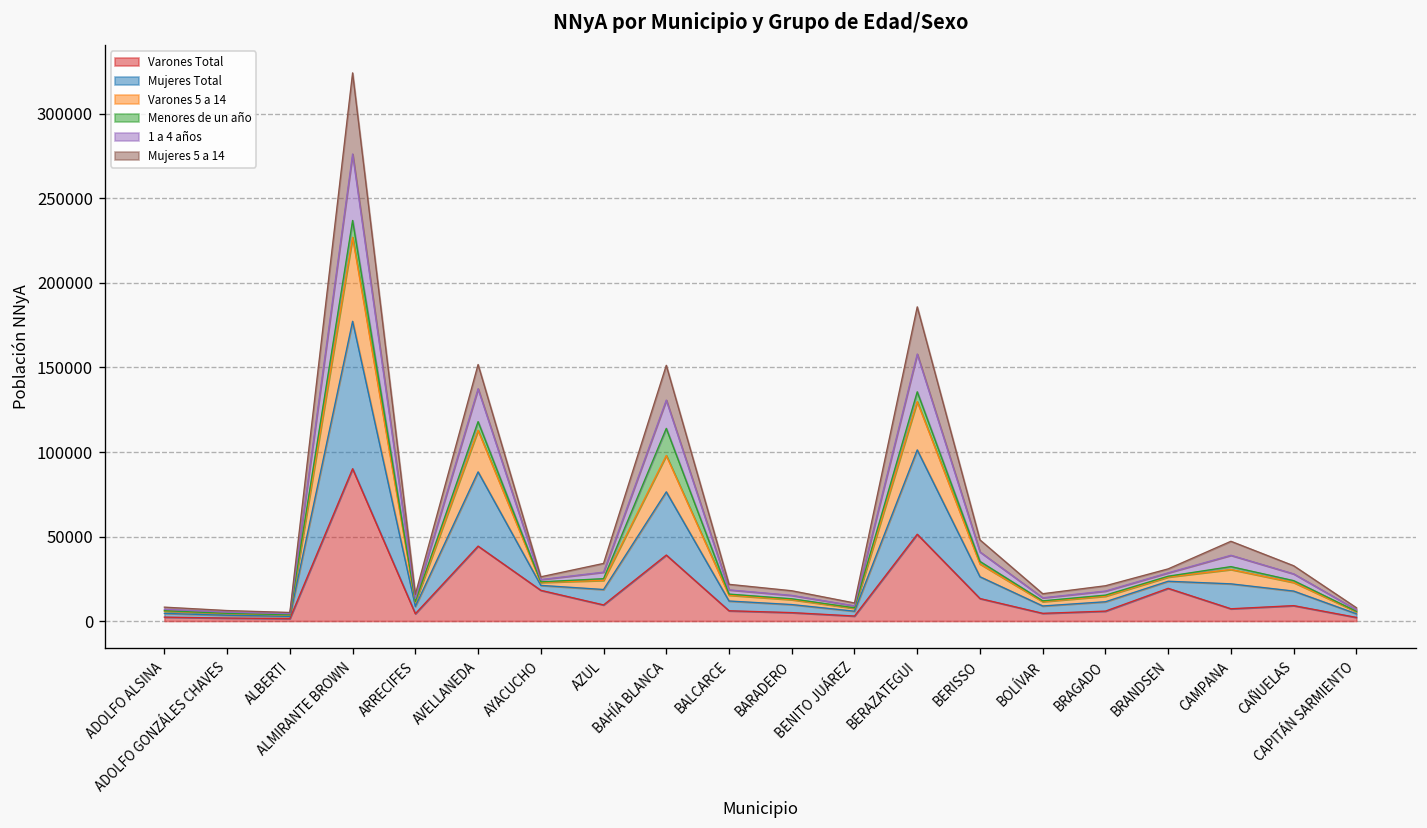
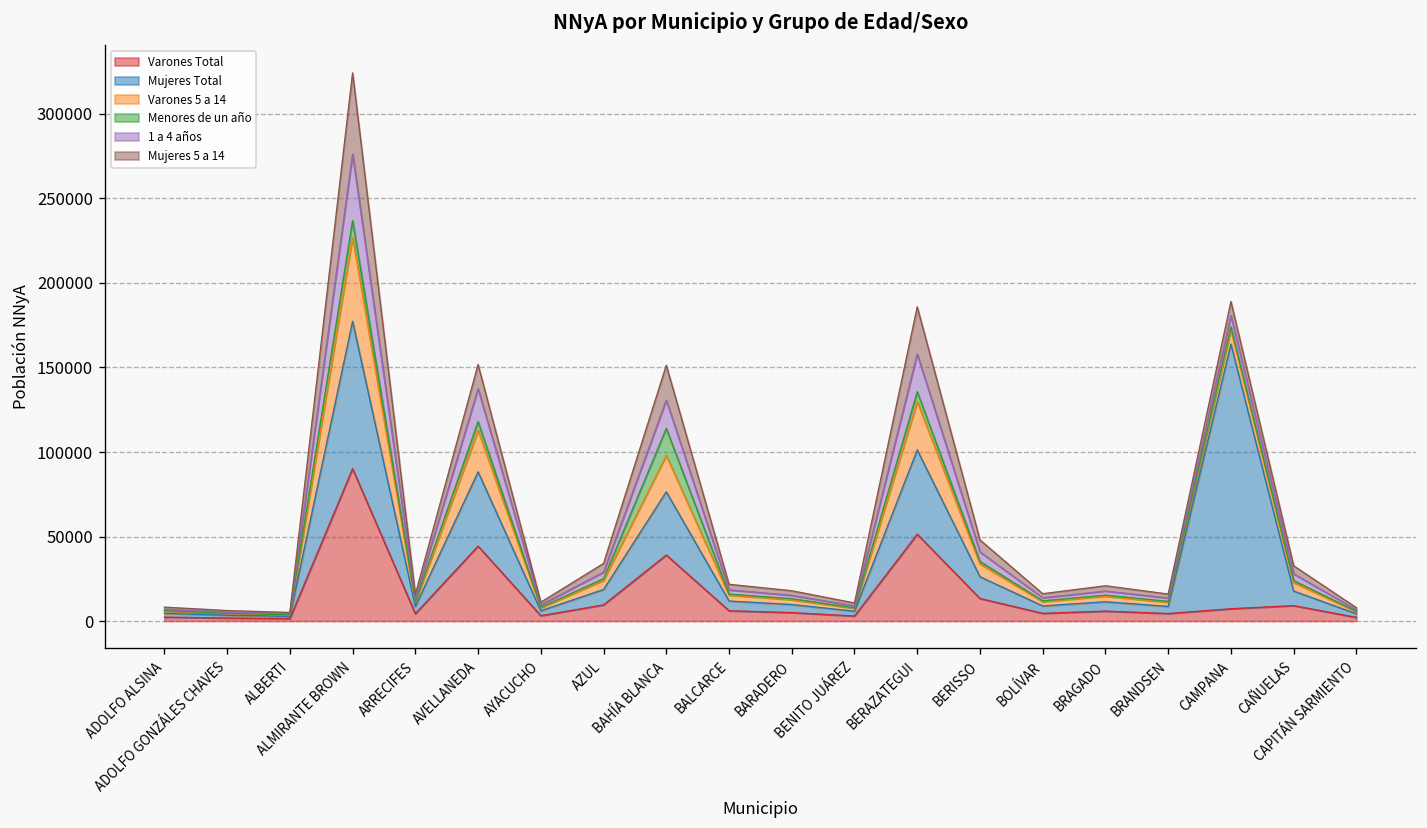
  {
    "Varones Total": {
      "ADOLFO ALSINA": 2000,
      "ALMIRANTE BROWN": 90000,
      "ARRECIFES": 4000,
      "AVELLANEDA": 44000,
-     "AYACUCHO": 18000,
+     "AYACUCHO": 3000,
      "AZUL": 10000,
      "BAHÍA BLANCA": 39000,
      "BALCARCE": 6000,
      "BARADERO": 5000,
      "BENITO JUÁREZ": 3000,
      "BERAZATEGUI": 51000,
      "BERISSO": 13000,
      "BOLÍVAR": 5000,
      "BRAGADO": 6000,
-     "BRANDSEN": 19000,
+     "BRANDSEN": 4000,
      "CAMPANA": 7000,
      "CAÑUELAS": 9000,
      "CAPITÁN SARMIENTO": 2000
    },
    "Mujeres Total": {
      "ALMIRANTE BROWN": 87000,
      "ARRECIFES": 4000,
      "AVELLANEDA": 44000,
      "AZUL": 9000,
      "BAHÍA BLANCA": 37000,
      "BALCARCE": 6000,
      "BARADERO": 5000,
      "BERAZATEGUI": 50000,
      "BERISSO": 13000,
      "BOLÍVAR": 4000,
      "BRAGADO": 6000,
      "BRANDSEN": 4000,
-     "CAMPANA": 15000,
+     "CAMPANA": 157000,
      "CAÑUELAS": 9000
    },
    "Varones 5 a 14": {
      "ALMIRANTE BROWN": 50000,
      "AVELLANEDA": 25000,
      "BAHÍA BLANCA": 22000,
      "BERAZATEGUI": 29000
    },
    "Menores de un año": {
      "ALMIRANTE BROWN": 10000,
      "AVELLANEDA": 5000,
      "BAHÍA BLANCA": 16000,
      "BERAZATEGUI": 6000
    },
    "1 a 4 años": {
      "ALMIRANTE BROWN": 39000,
      "ARRECIFES": 2000,
      "AVELLANEDA": 19000,
      "AZUL": 4000,
      "BAHÍA BLANCA": 17000,
      "BALCARCE": 2000,
      "BARADERO": 2000,
      "BERAZATEGUI": 22000,
      "BERISSO": 6000,
      "BRAGADO": 2000,
      "BRANDSEN": 2000,
      "CAMPANA": 7000,
      "CAÑUELAS": 4000
    },
    "Mujeres 5 a 14": {
      "ALMIRANTE BROWN": 48000,
      "ARRECIFES": 2000,
      "AVELLANEDA": 14000,
      "AZUL": 5000,
      "BAHÍA BLANCA": 21000,
      "BALCARCE": 3000,
      "BARADERO": 3000,
      "BERAZATEGUI": 28000,
      "BERISSO": 7000,
      "BOLÍVAR": 2000,
      "BRAGADO": 3000,
      "BRANDSEN": 2000,
      "CAMPANA": 8000,
      "CAÑUELAS": 5000
    }
  }
